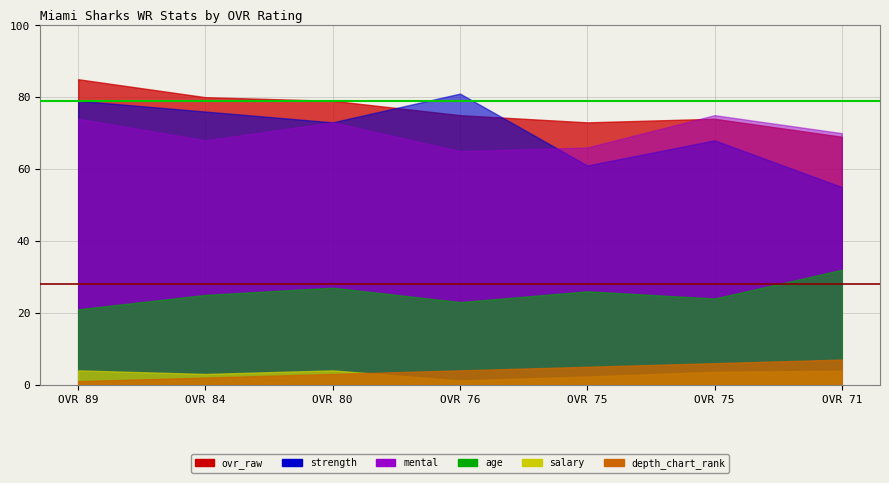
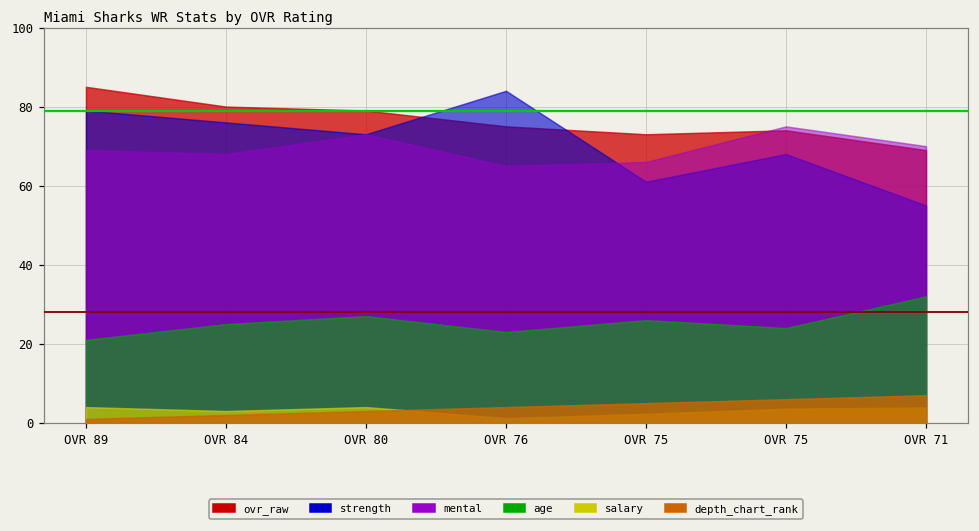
  {
    "ovr_raw": {
      "OVR 89": 85,
      "OVR 84": 80,
      "OVR 80": 79,
      "OVR 76": 75,
      "OVR 71": 69
    },
    "strength": {
      "OVR 89": 79,
      "OVR 84": 76,
-     "OVR 76": 81,
+     "OVR 76": 84,
      "OVR 71": 55
    },
    "mental": {
-     "OVR 89": 74,
+     "OVR 89": 69,
      "OVR 84": 68,
      "OVR 76": 65,
      "OVR 71": 70
    },
    "age": {
      "OVR 89": 21,
      "OVR 84": 25,
      "OVR 80": 27,
      "OVR 76": 23,
      "OVR 71": 32
    },
    "salary": {
      "OVR 89": 4,
      "OVR 84": 3,
      "OVR 80": 4,
      "OVR 76": 1,
      "OVR 71": 4
    },
    "depth_chart_rank": {
      "OVR 89": 1,
      "OVR 84": 2,
      "OVR 80": 3,
      "OVR 76": 4,
      "OVR 71": 7
    }
  }
